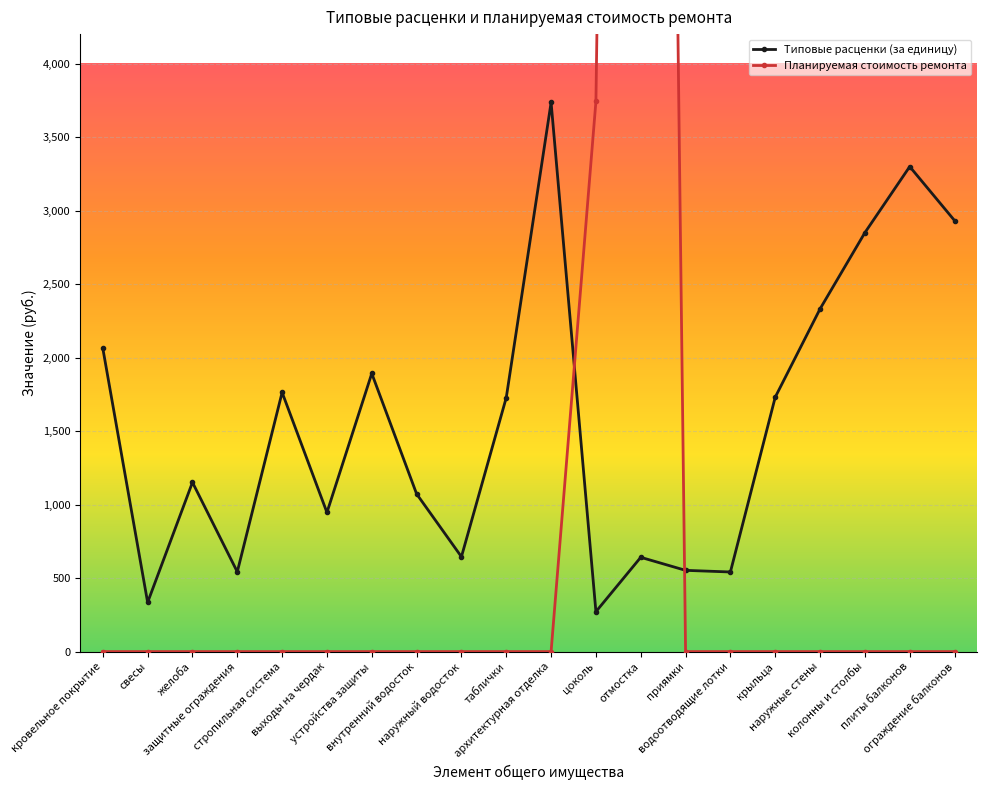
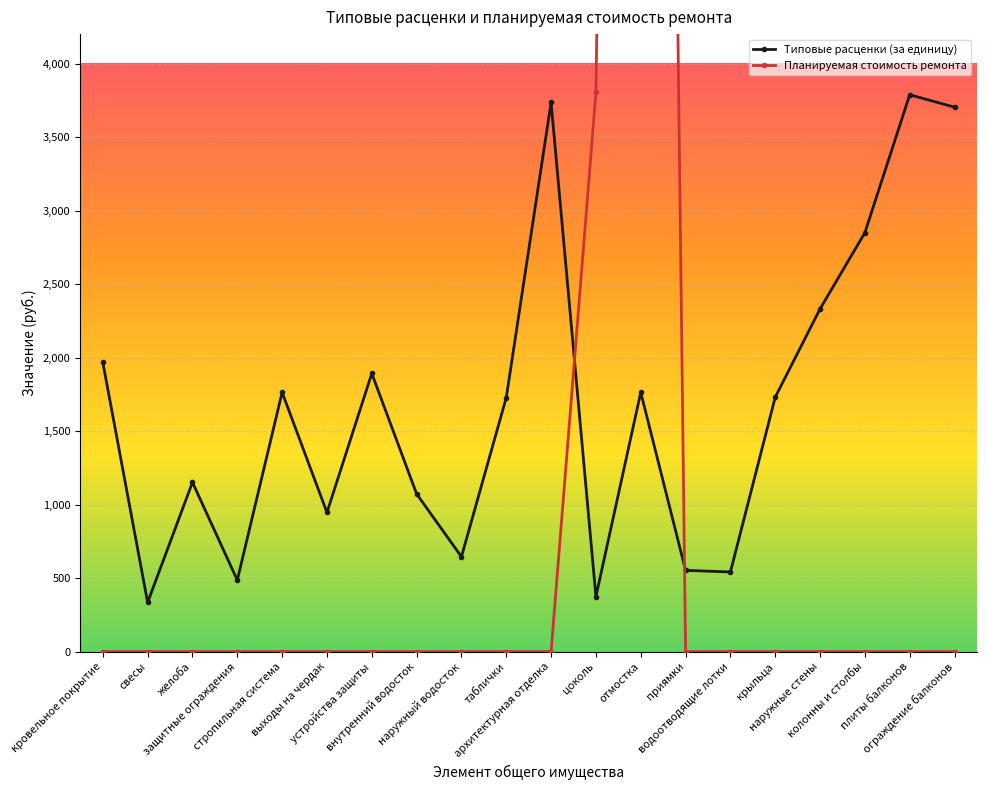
  {
    "Типовые расценки (за единицу)": {
-     "кровельное покрытие": "2,060",
+     "кровельное покрытие": "1,970",
      "свесы": "330",
      "желоба": "1,150",
-     "защитные ограждения": "540",
+     "защитные ограждения": "490",
      "стропильная система": "1,760",
      "выходы на чердак": "950",
      "устройства защиты": "1,890",
      "внутренний водосток": "1,070",
      "наружный водосток": "640",
      "таблички": "1,730",
      "архитектурная отделка": "3,740",
-     "цоколь": "270",
-     "отмостка": "640",
+     "цоколь": "370",
+     "отмостка": "1,760",
      "приямки": "550",
      "водоотводящие лотки": "540",
      "крыльца": "1,730",
      "наружные стены": "2,330",
      "колонны и столбы": "2,850",
-     "плиты балконов": "3,300",
-     "ограждение балконов": "2,930"
+     "плиты балконов": "3,790",
+     "ограждение балконов": "3,700"
    },
    "Планируемая стоимость ремонта": {
      "кровельное покрытие": "0",
      "свесы": "0",
      "желоба": "0",
      "защитные ограждения": "0",
      "стропильная система": "0",
      "выходы на чердак": "0",
      "устройства защиты": "0",
      "внутренний водосток": "0",
      "наружный водосток": "0",
      "таблички": "0",
      "архитектурная отделка": "0",
-     "цоколь": "3,740",
+     "цоколь": "3,800",
      "приямки": "0",
      "водоотводящие лотки": "0",
      "крыльца": "0",
      "наружные стены": "0",
      "колонны и столбы": "0",
      "плиты балконов": "0",
      "ограждение балконов": "0"
    }
  }
